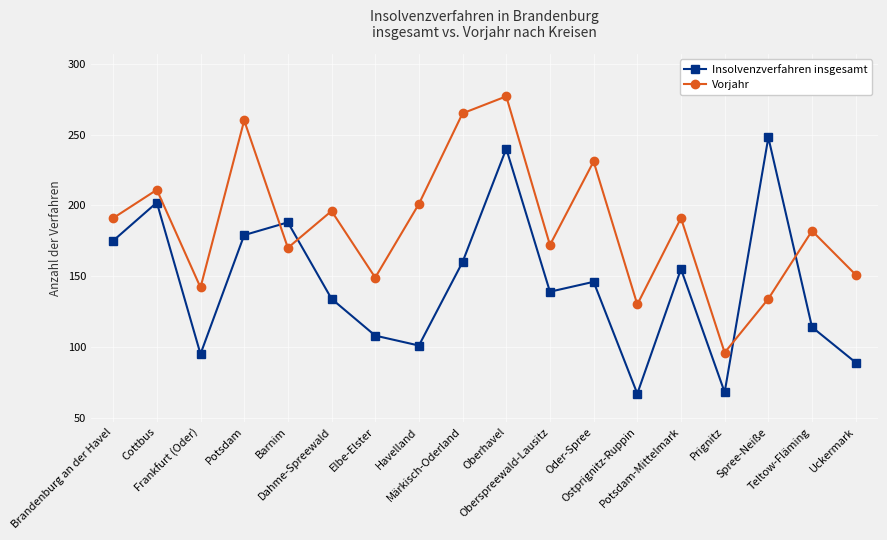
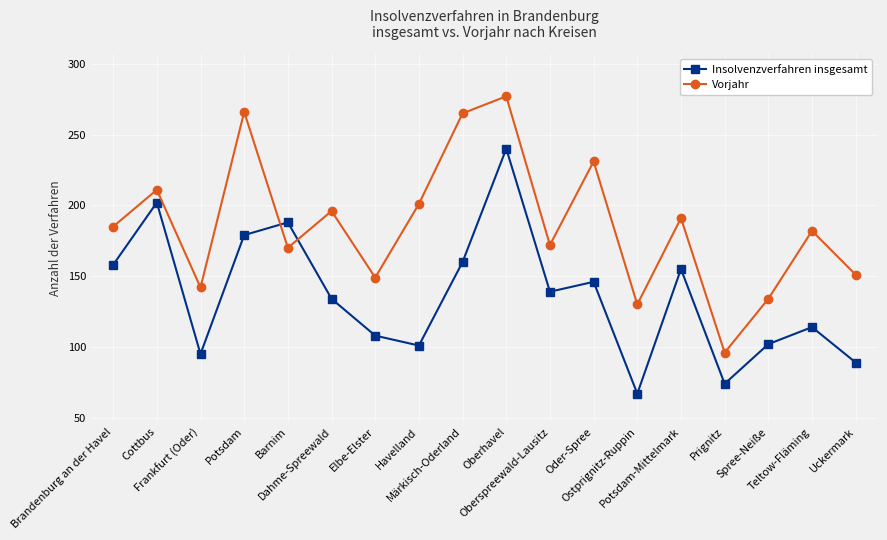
  {
    "Insolvenzverfahren insgesamt": {
-     "Brandenburg an der Havel": 175,
+     "Brandenburg an der Havel": 158,
      "Cottbus": 202,
      "Frankfurt (Oder)": 95,
      "Potsdam": 179,
      "Barnim": 188,
      "Dahme-Spreewald": 134,
      "Elbe-Elster": 108,
      "Havelland": 101,
      "Märkisch-Oderland": 160,
      "Oberhavel": 240,
      "Oberspreewald-Lausitz": 139,
      "Oder-Spree": 146,
      "Ostprignitz-Ruppin": 67,
      "Potsdam-Mittelmark": 155,
-     "Prignitz": 68,
-     "Spree-Neiße": 248,
+     "Prignitz": 74,
+     "Spree-Neiße": 102,
      "Teltow-Fläming": 114,
      "Uckermark": 89
    },
    "Vorjahr": {
-     "Brandenburg an der Havel": 191,
+     "Brandenburg an der Havel": 185,
      "Cottbus": 211,
      "Frankfurt (Oder)": 142,
-     "Potsdam": 260,
+     "Potsdam": 266,
      "Barnim": 170,
      "Dahme-Spreewald": 196,
      "Elbe-Elster": 149,
      "Havelland": 201,
      "Märkisch-Oderland": 265,
      "Oberhavel": 277,
      "Oberspreewald-Lausitz": 172,
      "Oder-Spree": 231,
      "Ostprignitz-Ruppin": 130,
      "Potsdam-Mittelmark": 191,
      "Prignitz": 96,
      "Spree-Neiße": 134,
      "Teltow-Fläming": 182,
      "Uckermark": 151
    }
  }
